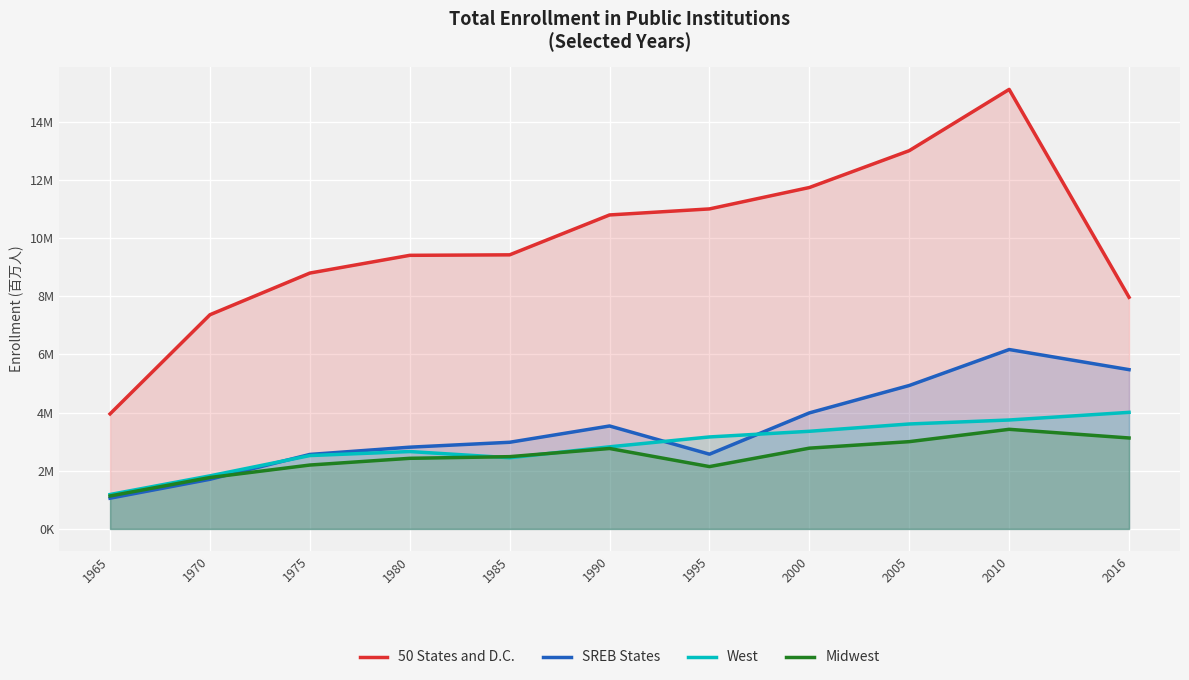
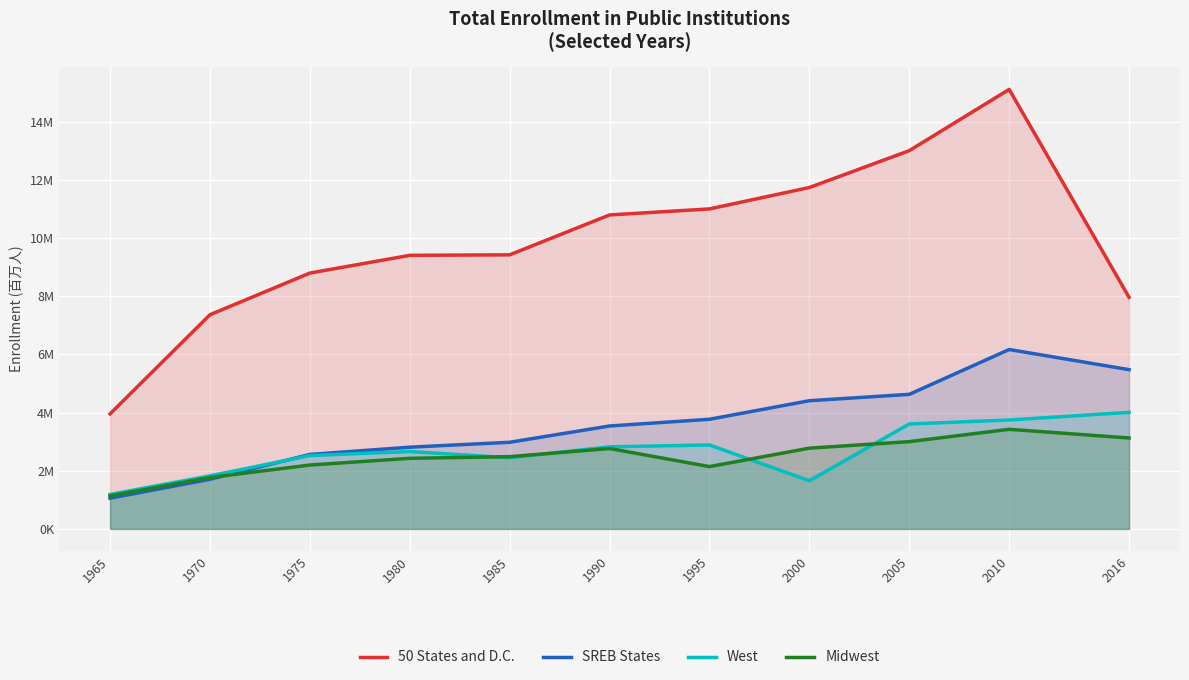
  {
    "50 States and D.C.": {
      "1965": 4000000,
      "1970": 7400000,
      "1975": 8800000,
      "1980": 9400000,
      "1985": 9400000,
      "1990": 10800000,
      "1995": 11000000,
      "2000": 11700000,
      "2005": 13000000,
      "2010": 15100000,
      "2016": 8000000
    },
    "SREB States": {
      "1980": 2800000,
      "1985": 3000000,
      "1990": 3500000,
-     "1995": 2600000,
-     "2000": 4000000,
-     "2005": 4900000,
+     "1995": 3800000,
+     "2000": 4400000,
+     "2005": 4600000,
      "2010": 6200000,
      "2016": 5500000
    },
    "West": {
      "1980": 2700000,
-     "1995": 3200000,
-     "2000": 3400000,
+     "1995": 2900000,
+     "2000": 1700000,
      "2005": 3600000,
      "2010": 3700000,
      "2016": 4000000
    },
    "Midwest": {
      "1975": 2200000,
      "1980": 2400000,
      "1995": 2100000,
      "2000": 2800000,
      "2005": 3000000,
      "2010": 3400000,
      "2016": 3100000
    }
  }
